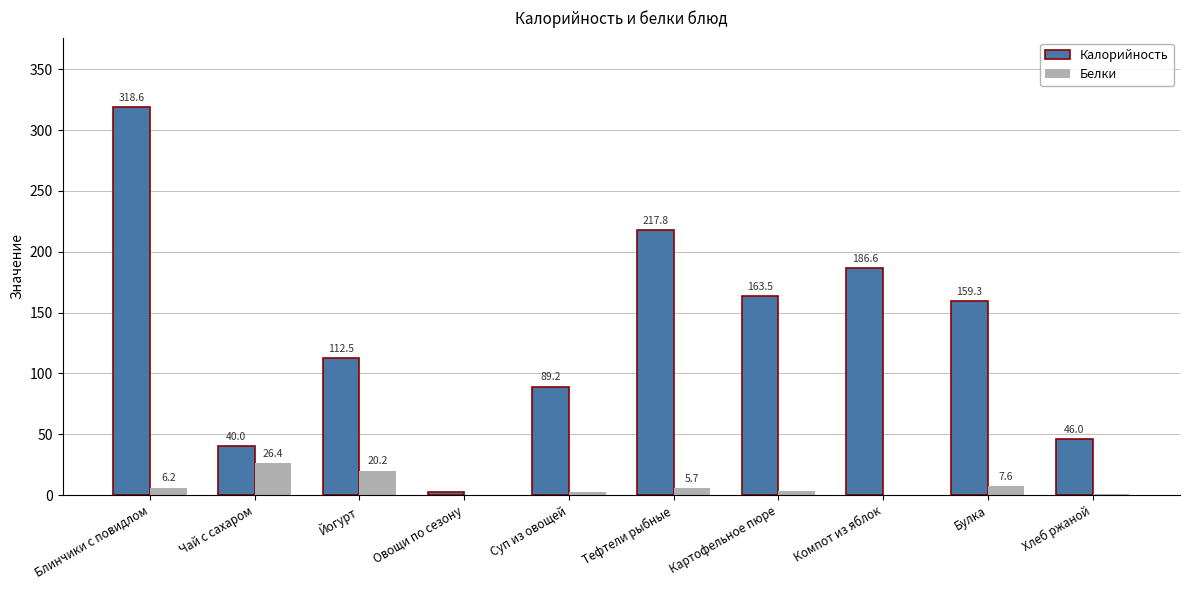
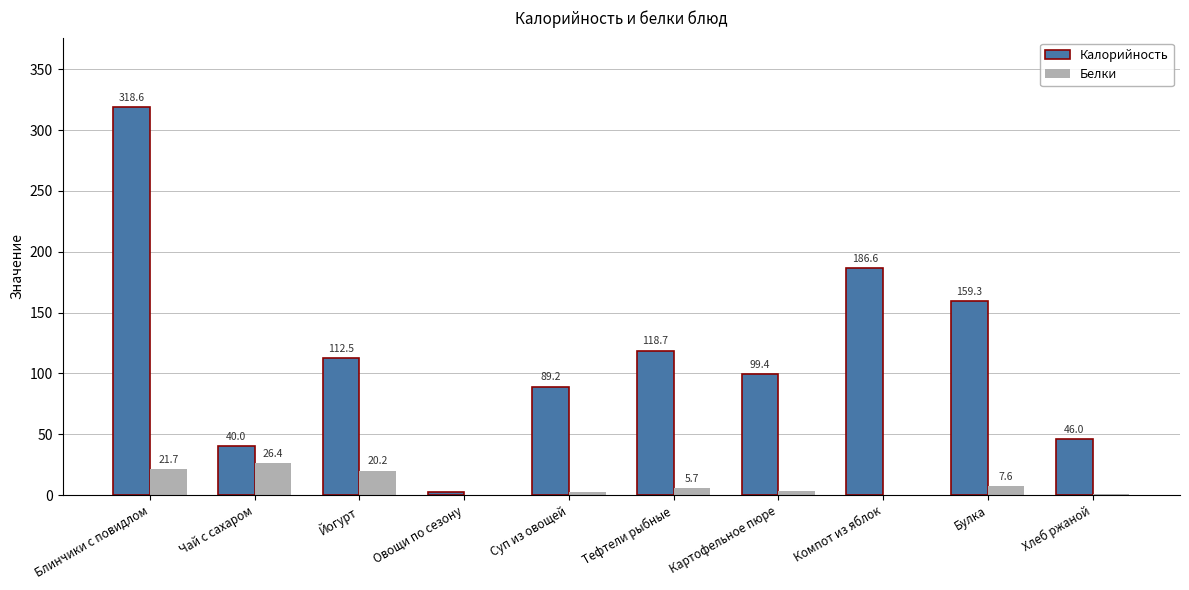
  {
    "Калорийность": {
      "Блинчики с повидлом": 318.6,
      "Чай с сахаром": 40.0,
      "Йогурт": 112.5,
      "Суп из овощей": 89.2,
-     "Тефтели рыбные": 217.8,
-     "Картофельное пюре": 163.5,
+     "Тефтели рыбные": 118.7,
+     "Картофельное пюре": 99.4,
      "Компот из яблок": 186.6,
      "Булка": 159.3,
      "Хлеб ржаной": 46.0
    },
    "Белки": {
-     "Блинчики с повидлом": 6.2,
+     "Блинчики с повидлом": 21.7,
      "Чай с сахаром": 26.4,
      "Йогурт": 20.2,
      "Тефтели рыбные": 5.7,
      "Булка": 7.6
    }
  }
